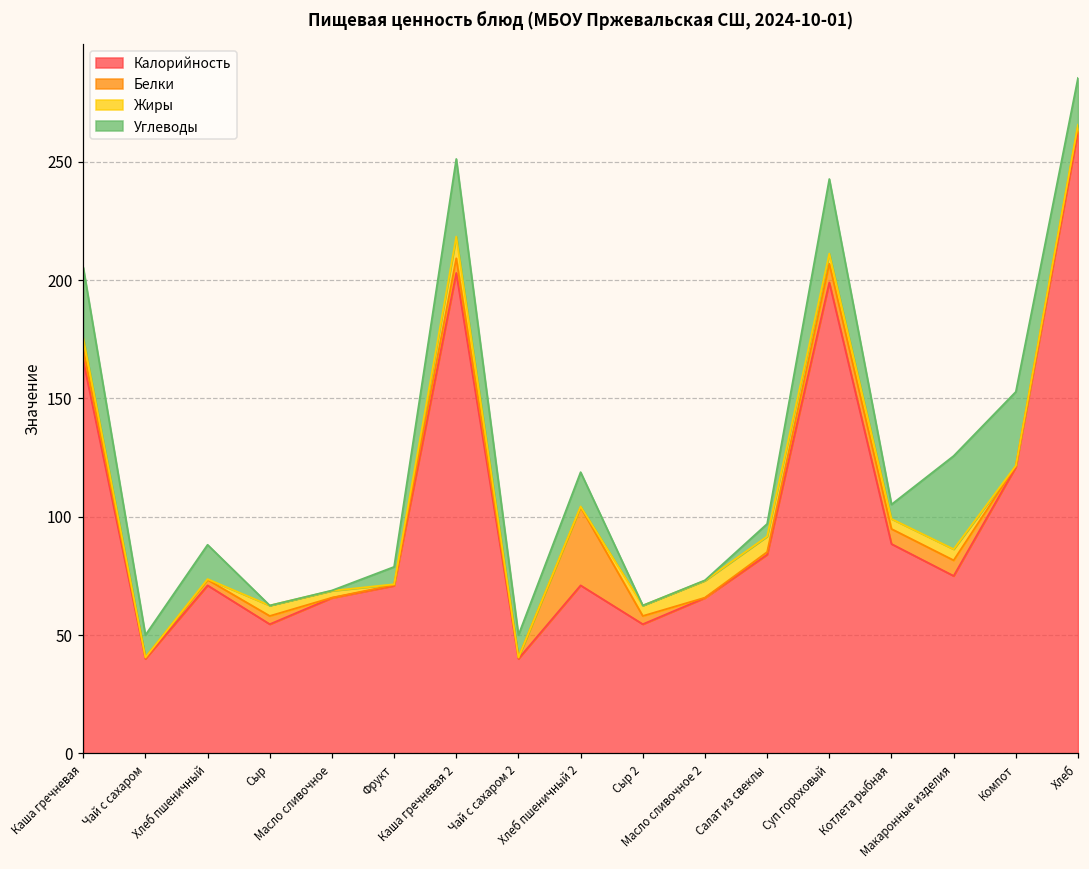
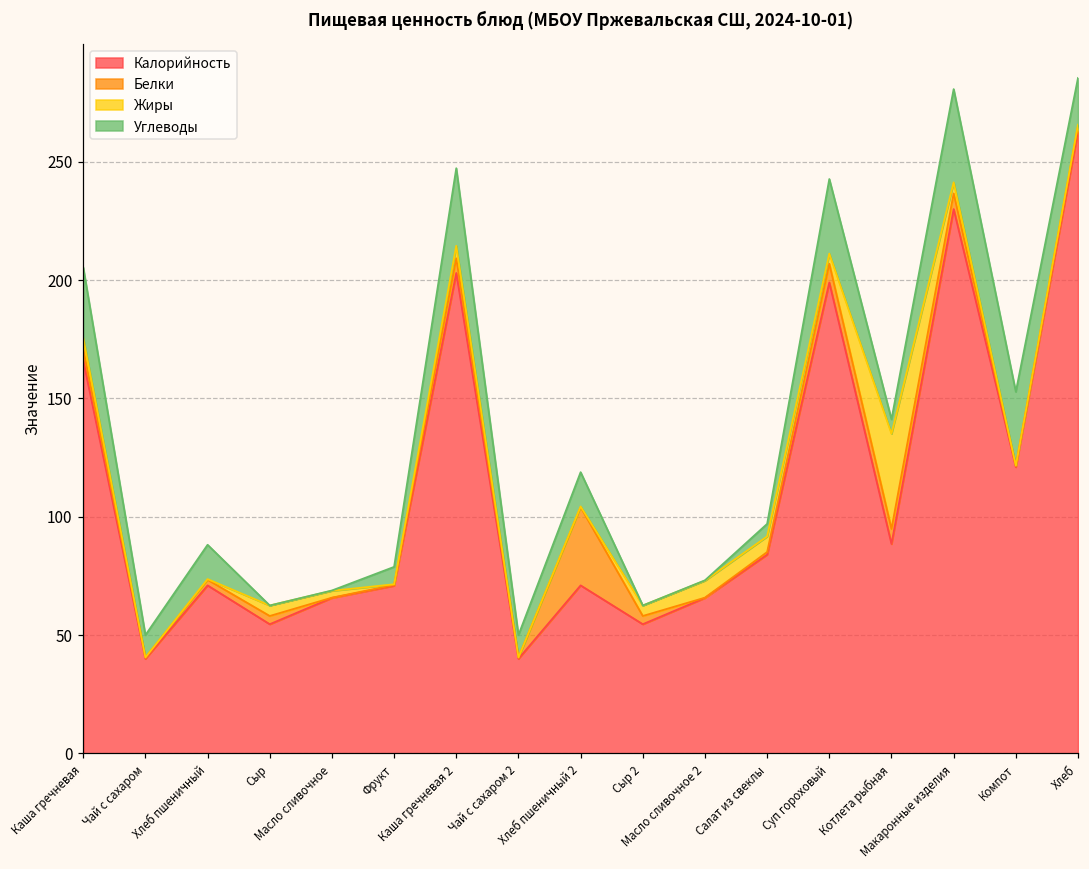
  {
    "Калорийность": {
      "Каша гречневая": 166,
      "Хлеб пшеничный": 71,
      "Сыр": 55,
      "Каша гречневая 2": 203,
      "Хлеб пшеничный 2": 71,
      "Сыр 2": 55,
      "Суп гороховый": 199,
      "Котлета рыбная": 89,
-     "Макаронные изделия": 75,
+     "Макаронные изделия": 230,
      "Хлеб": 263
    },
    "Белки": {
      "Каша гречневая": 5,
      "Сыр": 3,
      "Каша гречневая 2": 6,
      "Сыр 2": 3,
      "Суп гороховый": 8,
      "Котлета рыбная": 6,
      "Макаронные изделия": 7
    },
    "Жиры": {
      "Каша гречневая": 5,
-     "Каша гречневая 2": 9,
+     "Каша гречневая 2": 5,
      "Салат из свеклы": 7,
      "Суп гороховый": 4,
-     "Котлета рыбная": 4,
+     "Котлета рыбная": 40,
      "Макаронные изделия": 5
    },
    "Углеводы": {
      "Каша гречневая": 30,
      "Чай с сахаром": 9,
      "Хлеб пшеничный": 14,
      "Фрукт": 7,
      "Каша гречневая 2": 33,
      "Чай с сахаром 2": 9,
      "Хлеб пшеничный 2": 14,
      "Салат из свеклы": 5,
      "Суп гороховый": 32,
      "Котлета рыбная": 6,
      "Макаронные изделия": 39,
      "Компот": 31,
      "Хлеб": 20
    }
  }
